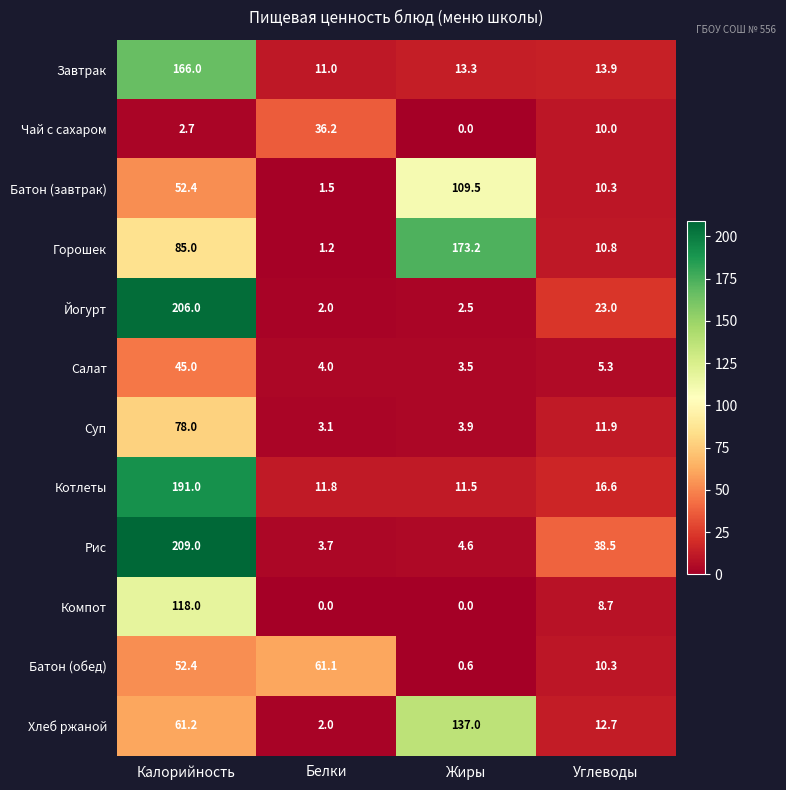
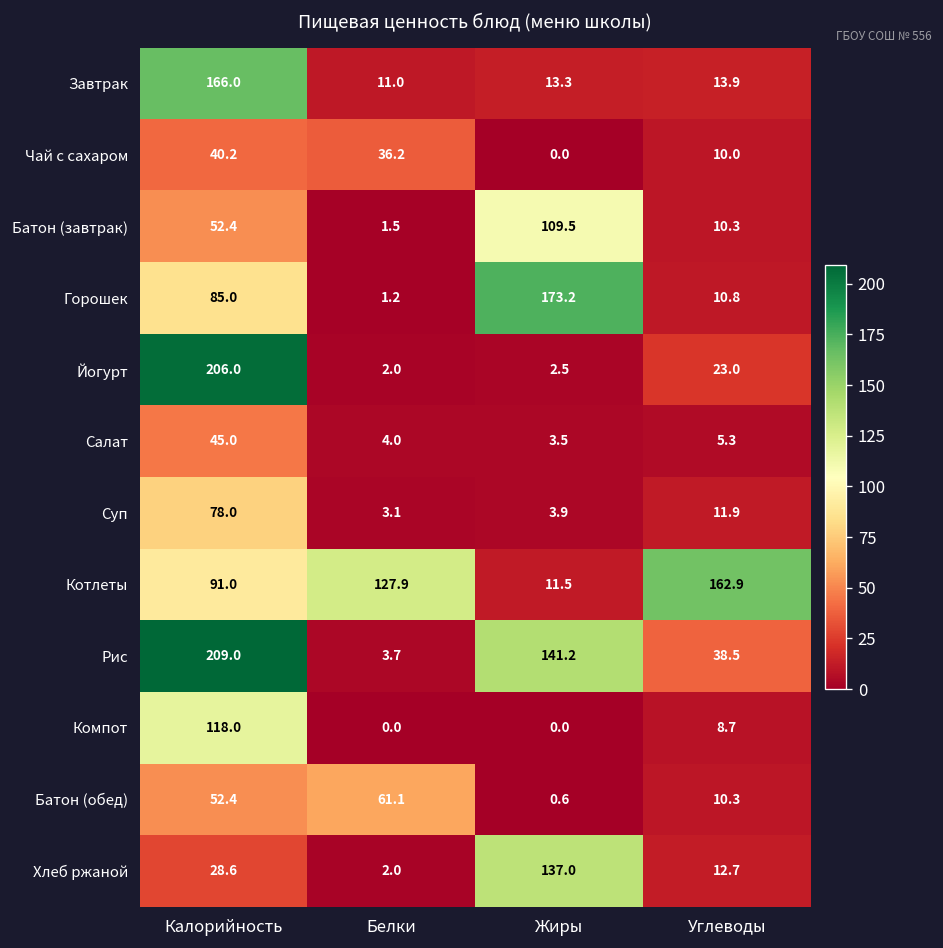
  {
    "Завтрак": {
      "Калорийность": 166.0,
      "Белки": 11.0,
      "Жиры": 13.3,
      "Углеводы": 13.9
    },
    "Чай с сахаром": {
-     "Калорийность": 2.7,
+     "Калорийность": 40.2,
      "Белки": 36.2,
      "Жиры": 0.0,
      "Углеводы": 10.0
    },
    "Батон (завтрак)": {
      "Калорийность": 52.4,
      "Белки": 1.5,
      "Жиры": 109.5,
      "Углеводы": 10.3
    },
    "Горошек": {
      "Калорийность": 85.0,
      "Белки": 1.2,
      "Жиры": 173.2,
      "Углеводы": 10.8
    },
    "Йогурт": {
      "Калорийность": 206.0,
      "Белки": 2.0,
      "Жиры": 2.5,
      "Углеводы": 23.0
    },
    "Салат": {
      "Калорийность": 45.0,
      "Белки": 4.0,
      "Жиры": 3.5,
      "Углеводы": 5.3
    },
    "Суп": {
      "Калорийность": 78.0,
      "Белки": 3.1,
      "Жиры": 3.9,
      "Углеводы": 11.9
    },
    "Котлеты": {
-     "Калорийность": 191.0,
-     "Белки": 11.8,
+     "Калорийность": 91.0,
+     "Белки": 127.9,
      "Жиры": 11.5,
-     "Углеводы": 16.6
+     "Углеводы": 162.9
    },
    "Рис": {
      "Калорийность": 209.0,
      "Белки": 3.7,
-     "Жиры": 4.6,
+     "Жиры": 141.2,
      "Углеводы": 38.5
    },
    "Компот": {
      "Калорийность": 118.0,
      "Белки": 0.0,
      "Жиры": 0.0,
      "Углеводы": 8.7
    },
    "Батон (обед)": {
      "Калорийность": 52.4,
      "Белки": 61.1,
      "Жиры": 0.6,
      "Углеводы": 10.3
    },
    "Хлеб ржаной": {
-     "Калорийность": 61.2,
+     "Калорийность": 28.6,
      "Белки": 2.0,
      "Жиры": 137.0,
      "Углеводы": 12.7
    }
  }
